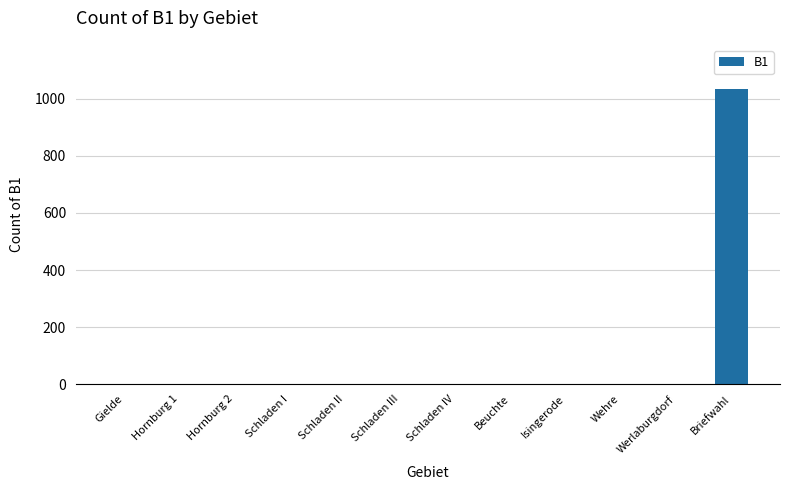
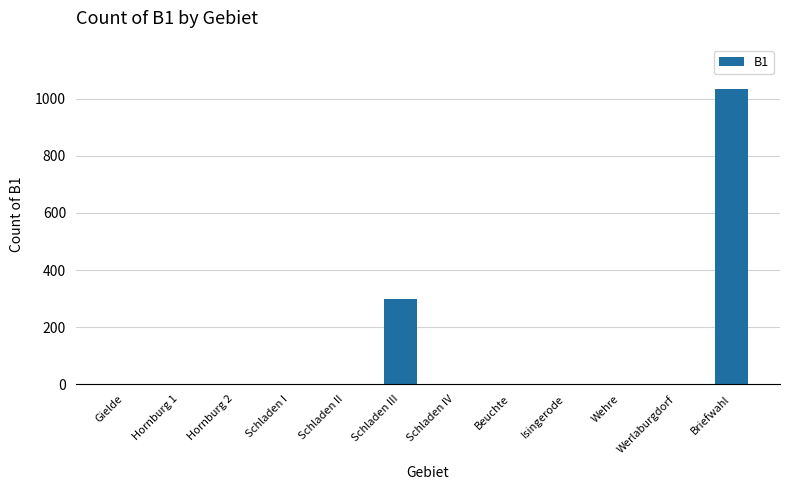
  {
    "Gielde": 0,
    "Hornburg 1": 0,
    "Hornburg 2": 0,
    "Schladen I": 0,
    "Schladen II": 0,
-   "Schladen III": 0,
+   "Schladen III": 300,
    "Schladen IV": 0,
    "Beuchte": 0,
    "Isingerode": 0,
    "Wehre": 0,
    "Werlaburgdorf": 0,
    "Briefwahl": 1030
  }
